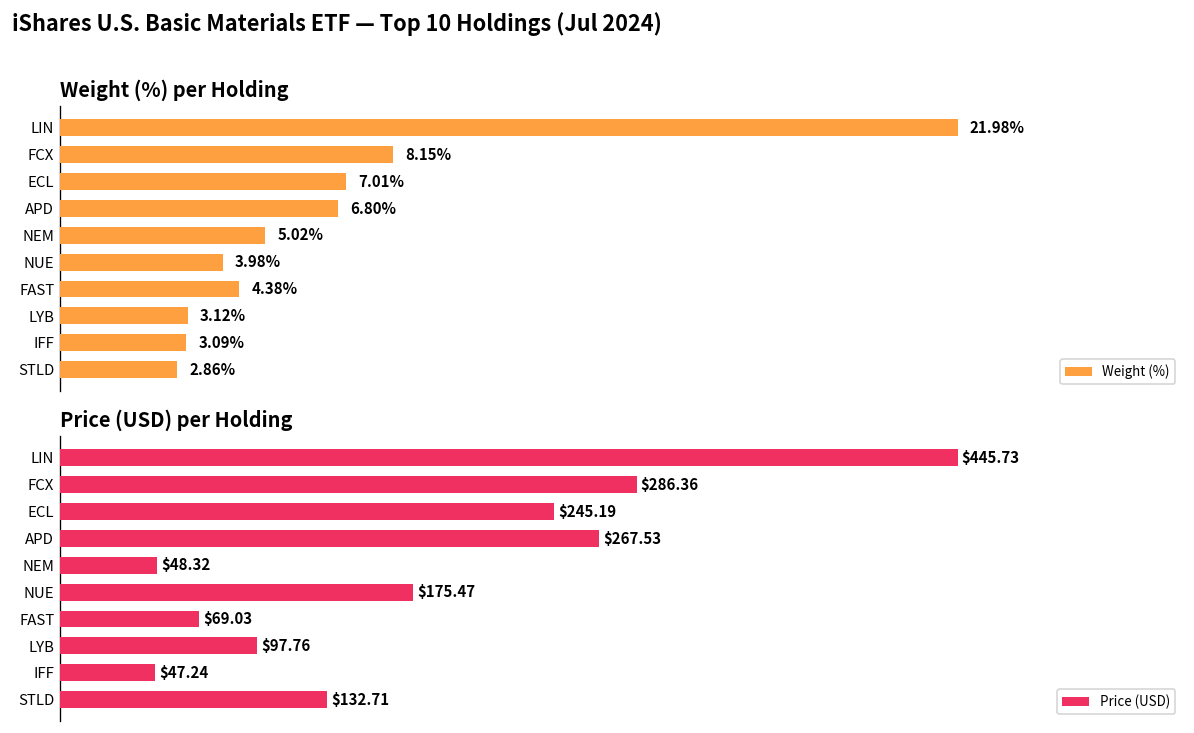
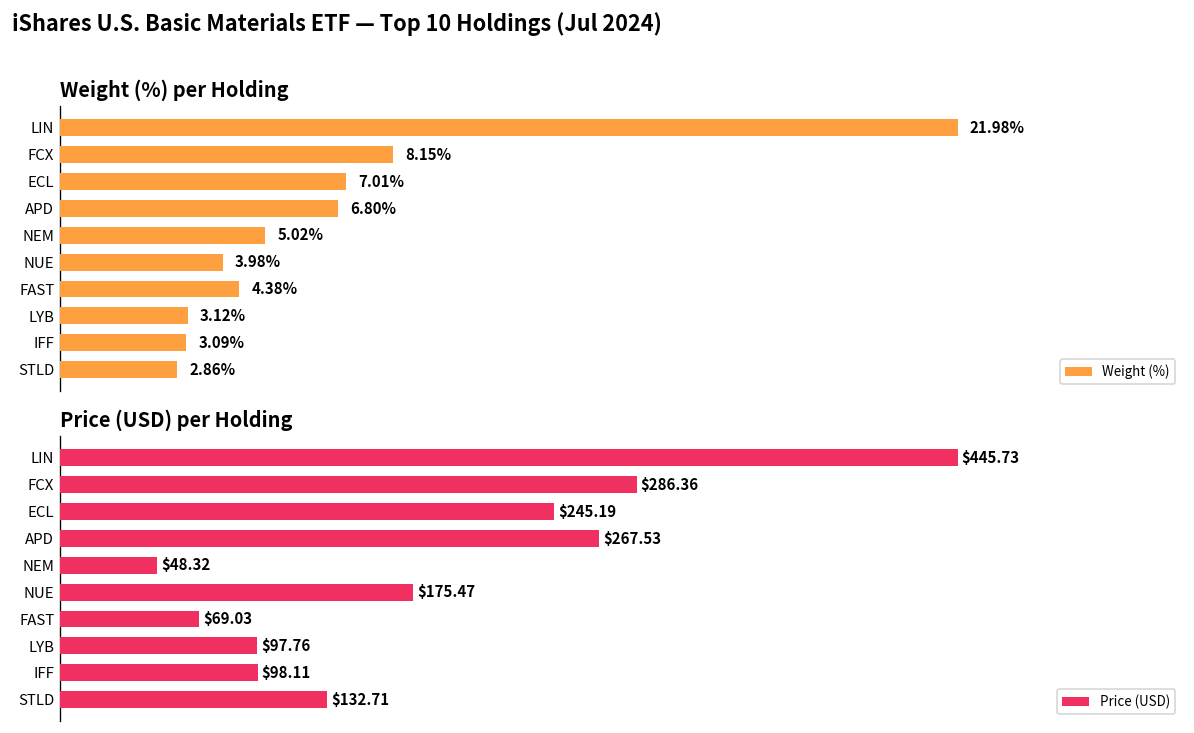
  {
    "Weight (%) per Holding": {
      "LIN": "21.98%",
      "FCX": "8.15%",
      "ECL": "7.01%",
      "APD": "6.80%",
      "NEM": "5.02%",
      "NUE": "3.98%",
      "FAST": "4.38%",
      "LYB": "3.12%",
      "IFF": "3.09%",
      "STLD": "2.86%"
    },
    "Price (USD) per Holding": {
      "LIN": "$445.73",
      "FCX": "$286.36",
      "ECL": "$245.19",
      "APD": "$267.53",
      "NEM": "$48.32",
      "NUE": "$175.47",
      "FAST": "$69.03",
      "LYB": "$97.76",
-     "IFF": "$47.24",
+     "IFF": "$98.11",
      "STLD": "$132.71"
    }
  }
